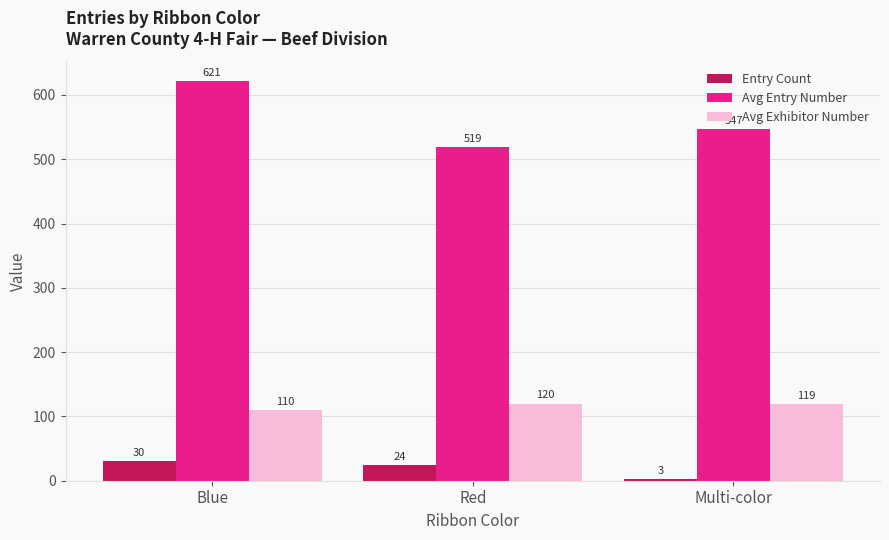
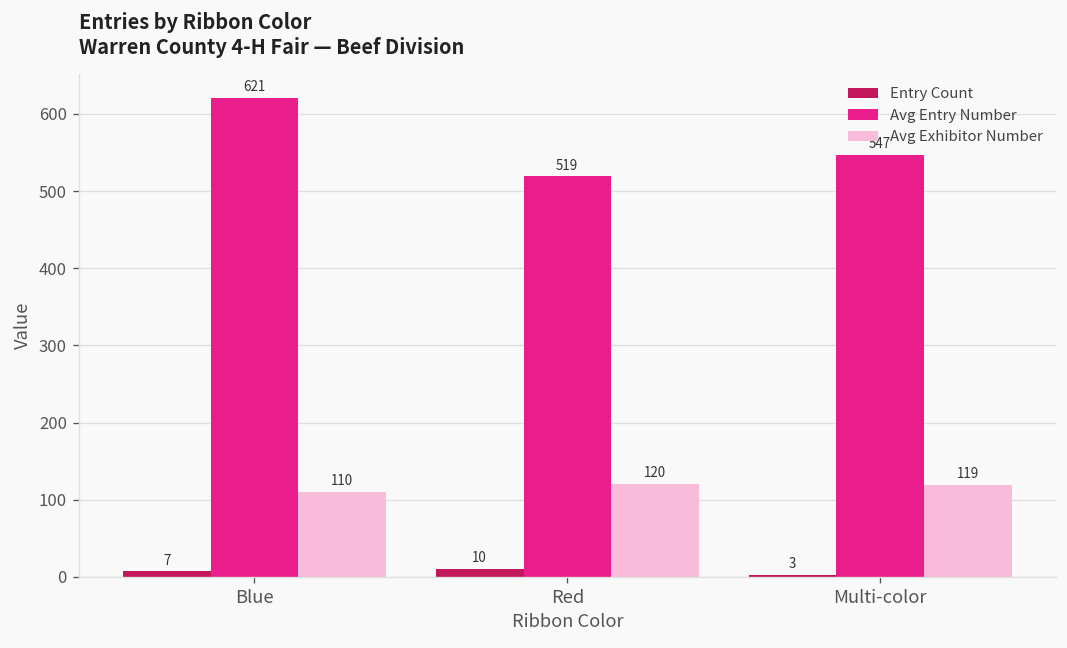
  {
    "Entry Count": {
-     "Blue": 30,
-     "Red": 24,
+     "Blue": 7,
+     "Red": 10,
      "Multi-color": 3
    },
    "Avg Entry Number": {
      "Blue": 621,
      "Red": 519,
      "Multi-color": 547
    },
    "Avg Exhibitor Number": {
      "Blue": 110,
      "Red": 120,
      "Multi-color": 119
    }
  }
